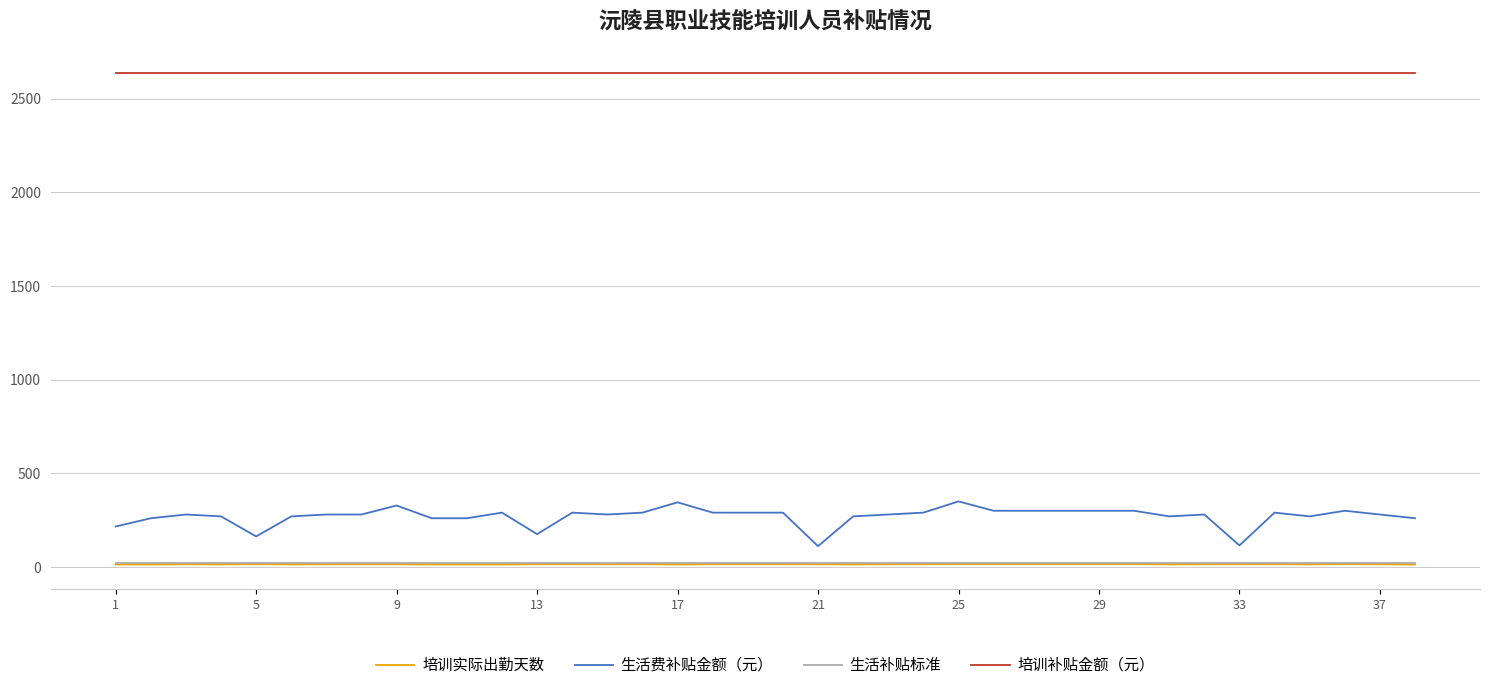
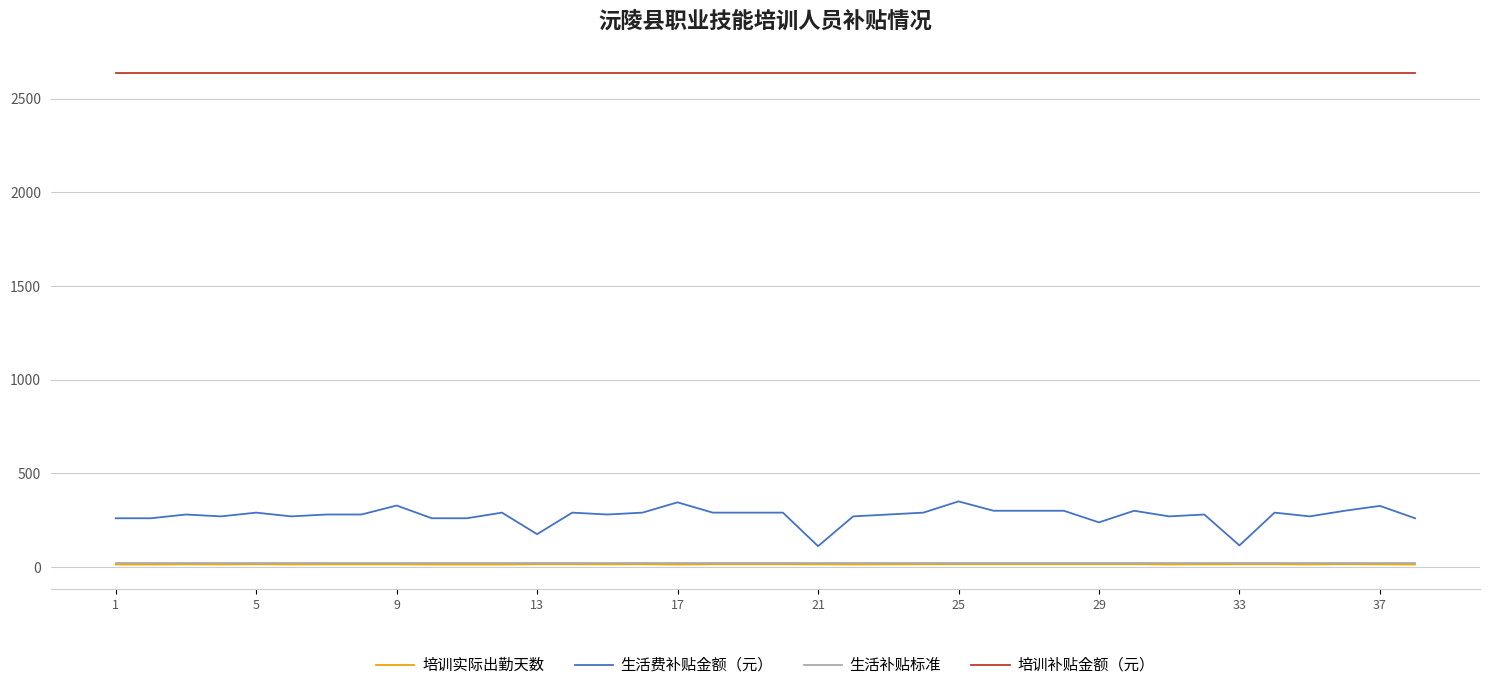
  {
    "生活费补贴金额（元）": {
-     "1": 220,
-     "5": 160,
+     "1": 260,
+     "5": 290,
      "9": 330,
      "13": 180,
      "17": 350,
      "21": 110,
      "25": 350,
-     "29": 300,
+     "29": 240,
      "33": 120,
-     "37": 280
+     "37": 330
    },
    "培训补贴金额（元）": {
      "1": 2640,
      "5": 2640,
      "9": 2640,
      "13": 2640,
      "17": 2640,
      "21": 2640,
      "25": 2640,
      "29": 2640,
      "33": 2640,
      "37": 2640
    }
  }
